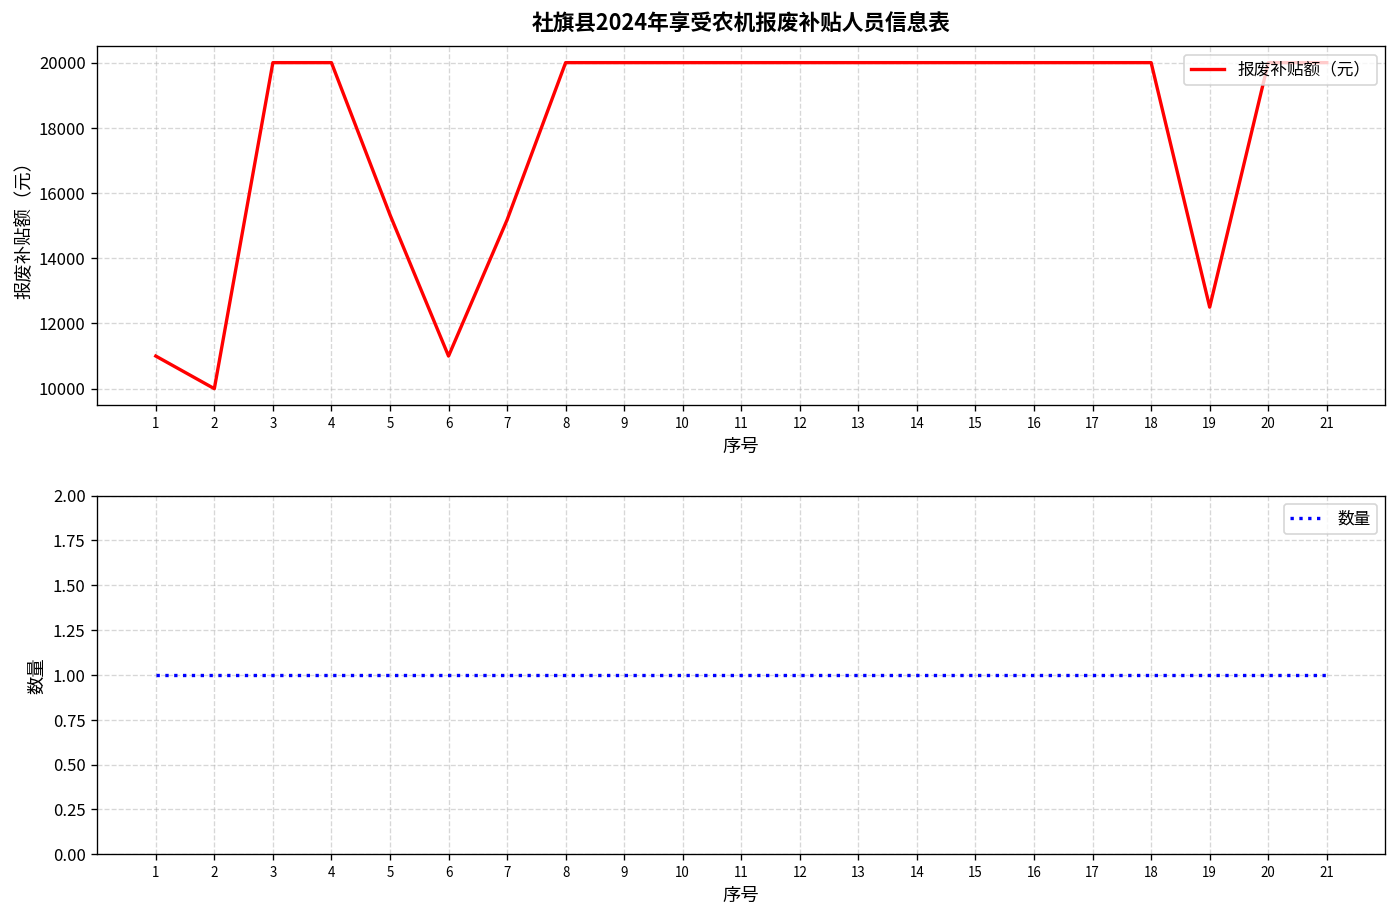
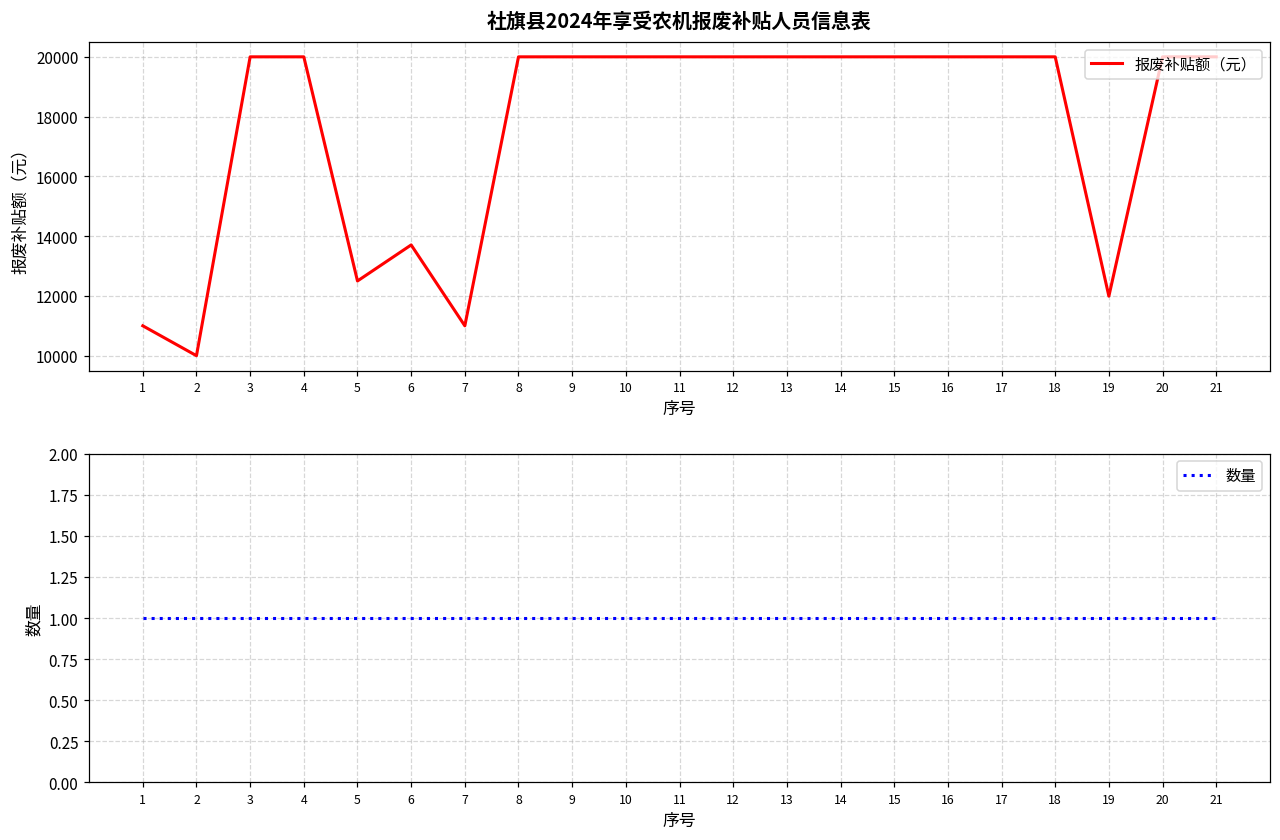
  {
    "社旗县2024年享受农机报废补贴人员信息表": {
      "1": 11000,
      "2": 10000,
      "3": 20000,
      "4": 20000,
-     "5": 15300,
-     "6": 11000,
-     "7": 15200,
+     "5": 12500,
+     "6": 13700,
+     "7": 11000,
      "8": 20000,
      "9": 20000,
      "10": 20000,
      "11": 20000,
      "12": 20000,
      "13": 20000,
      "14": 20000,
      "15": 20000,
      "16": 20000,
      "17": 20000,
      "18": 20000,
-     "19": 12500
+     "19": 12000
    }
  }
